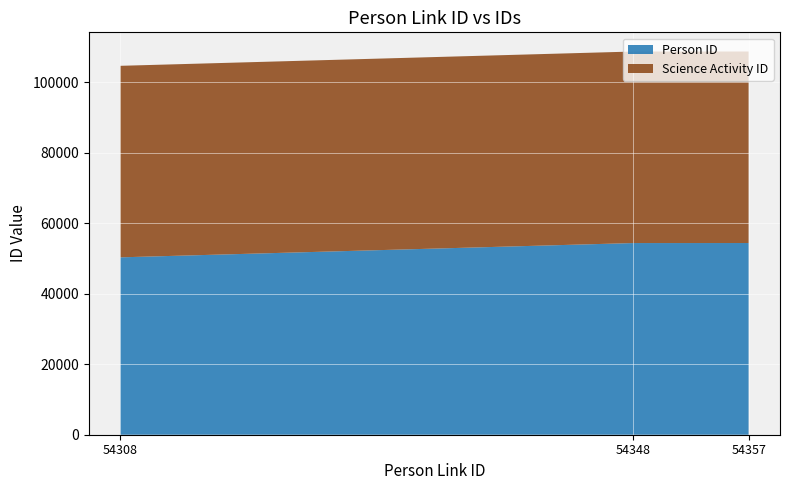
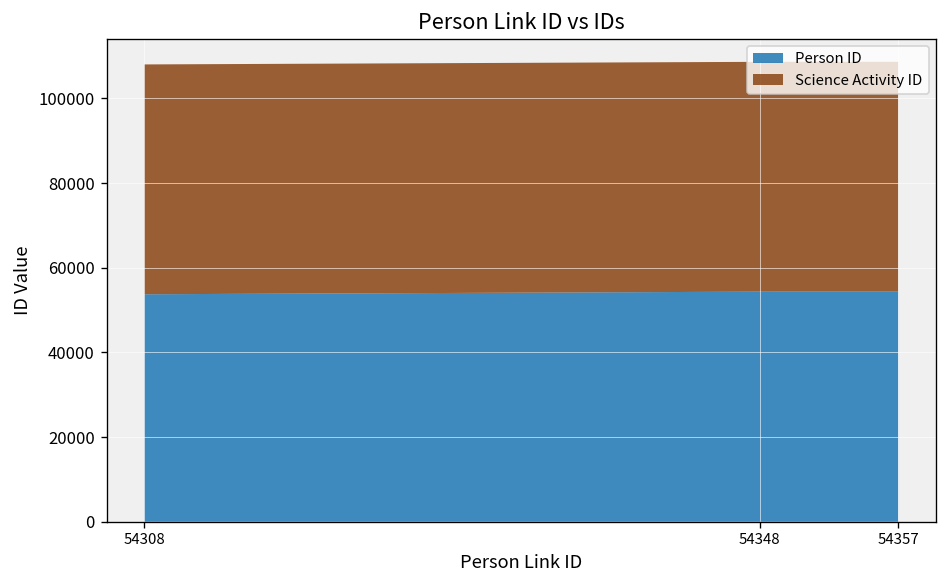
  {
    "Person ID": {
-     "54308": 50000,
+     "54308": 54000,
      "54348": 54000,
      "54357": 54000
    },
    "Science Activity ID": {
      "54308": 54000
    }
  }
